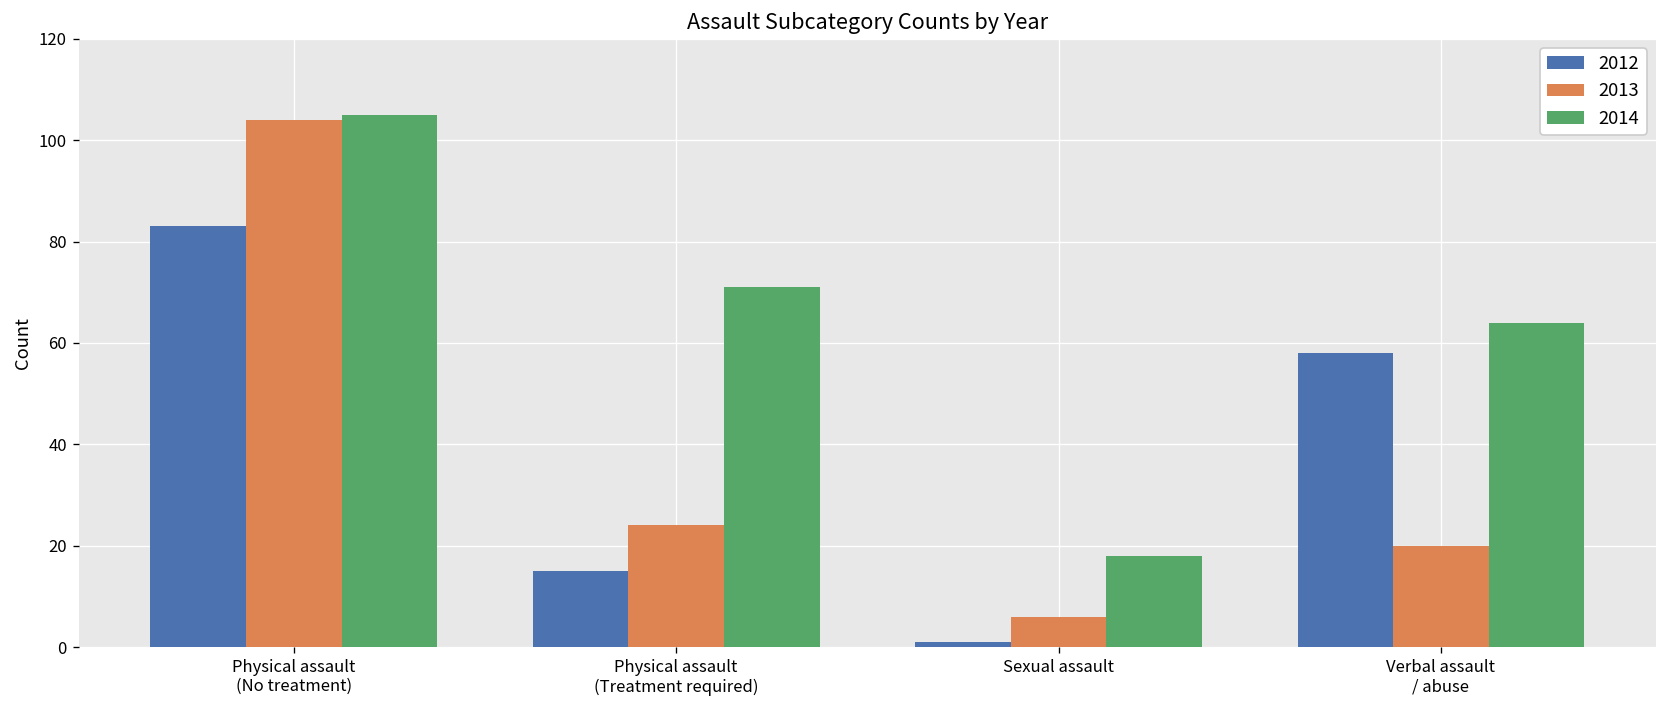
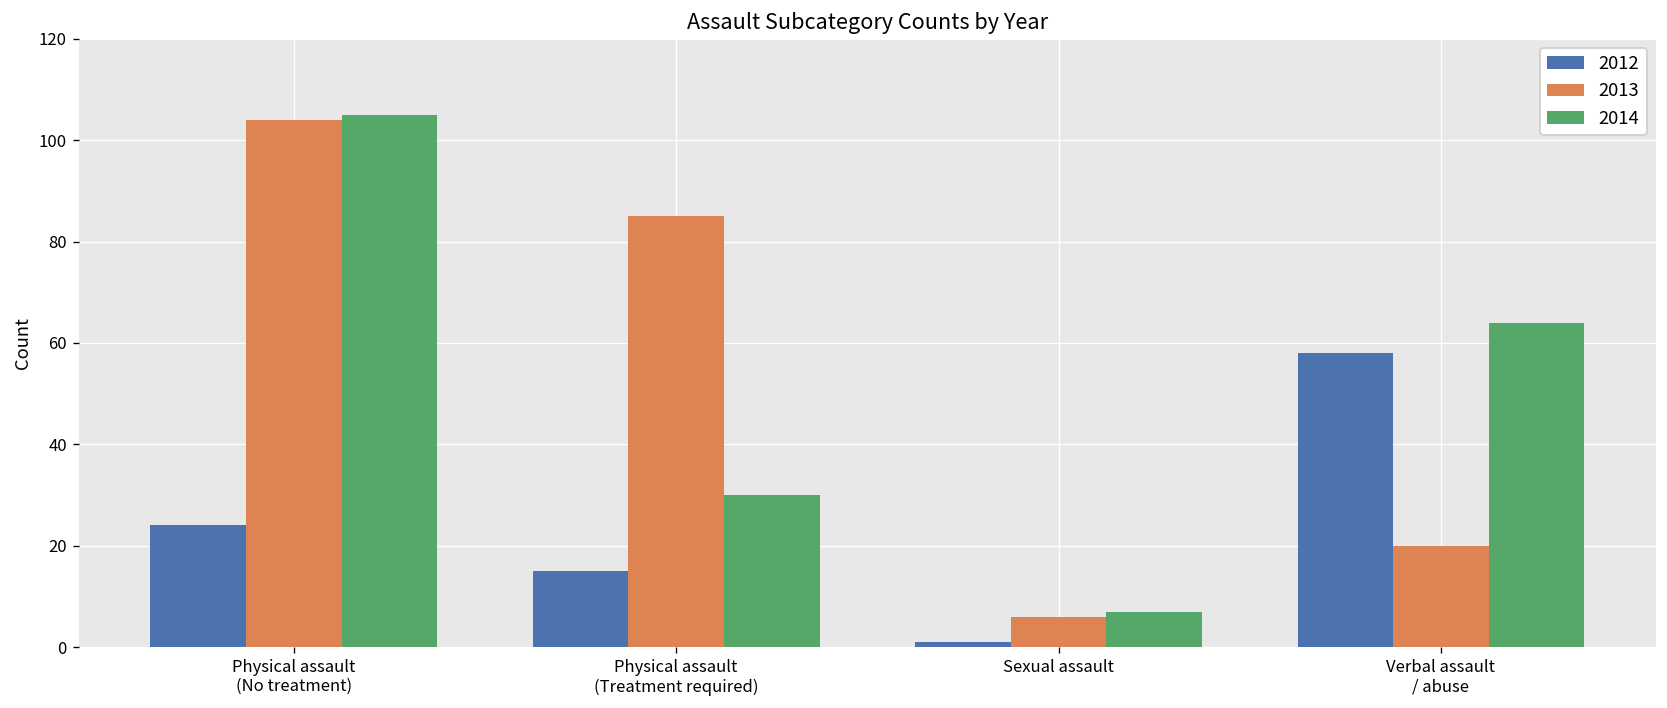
  {
    "2012": {
-     "Physical assault (No treatment)": 83,
+     "Physical assault (No treatment)": 24,
      "Physical assault (Treatment required)": 15,
      "Sexual assault": 1,
      "Verbal assault / abuse": 58
    },
    "2013": {
      "Physical assault (No treatment)": 104,
-     "Physical assault (Treatment required)": 24,
+     "Physical assault (Treatment required)": 85,
      "Sexual assault": 6,
      "Verbal assault / abuse": 20
    },
    "2014": {
      "Physical assault (No treatment)": 105,
-     "Physical assault (Treatment required)": 71,
-     "Sexual assault": 18,
+     "Physical assault (Treatment required)": 30,
+     "Sexual assault": 7,
      "Verbal assault / abuse": 64
    }
  }
